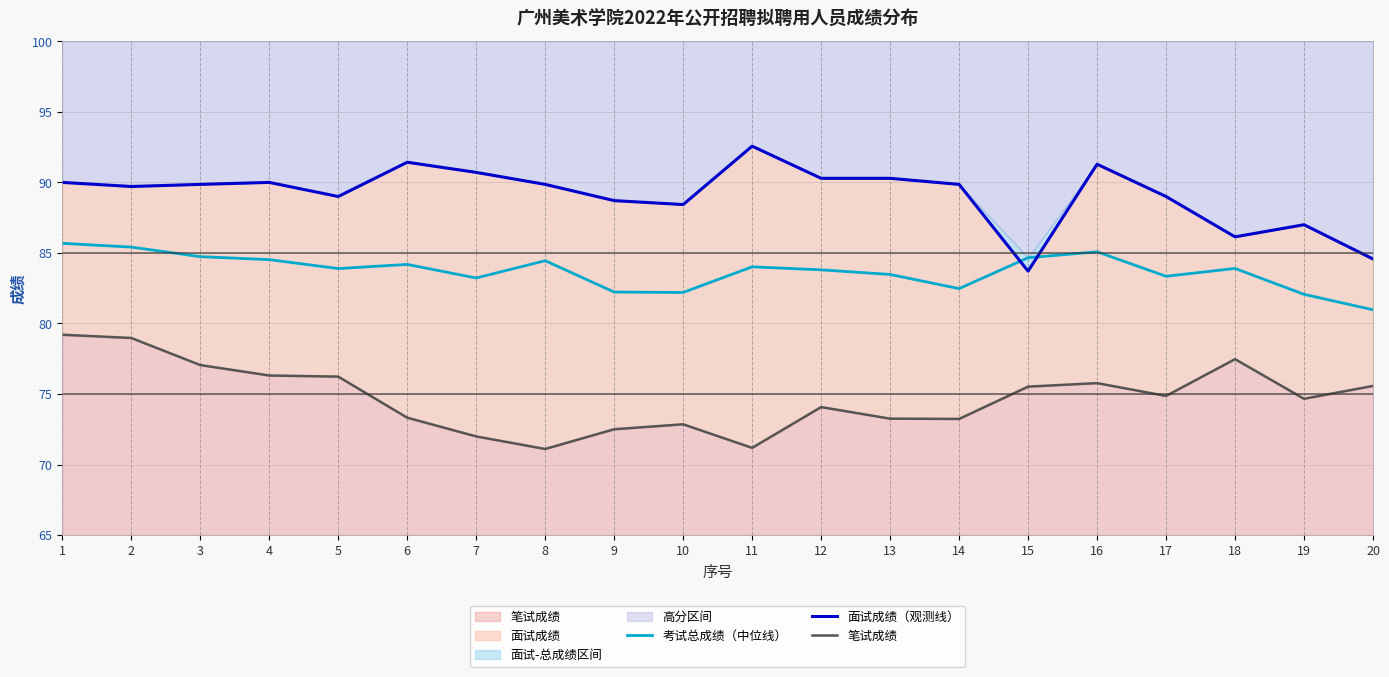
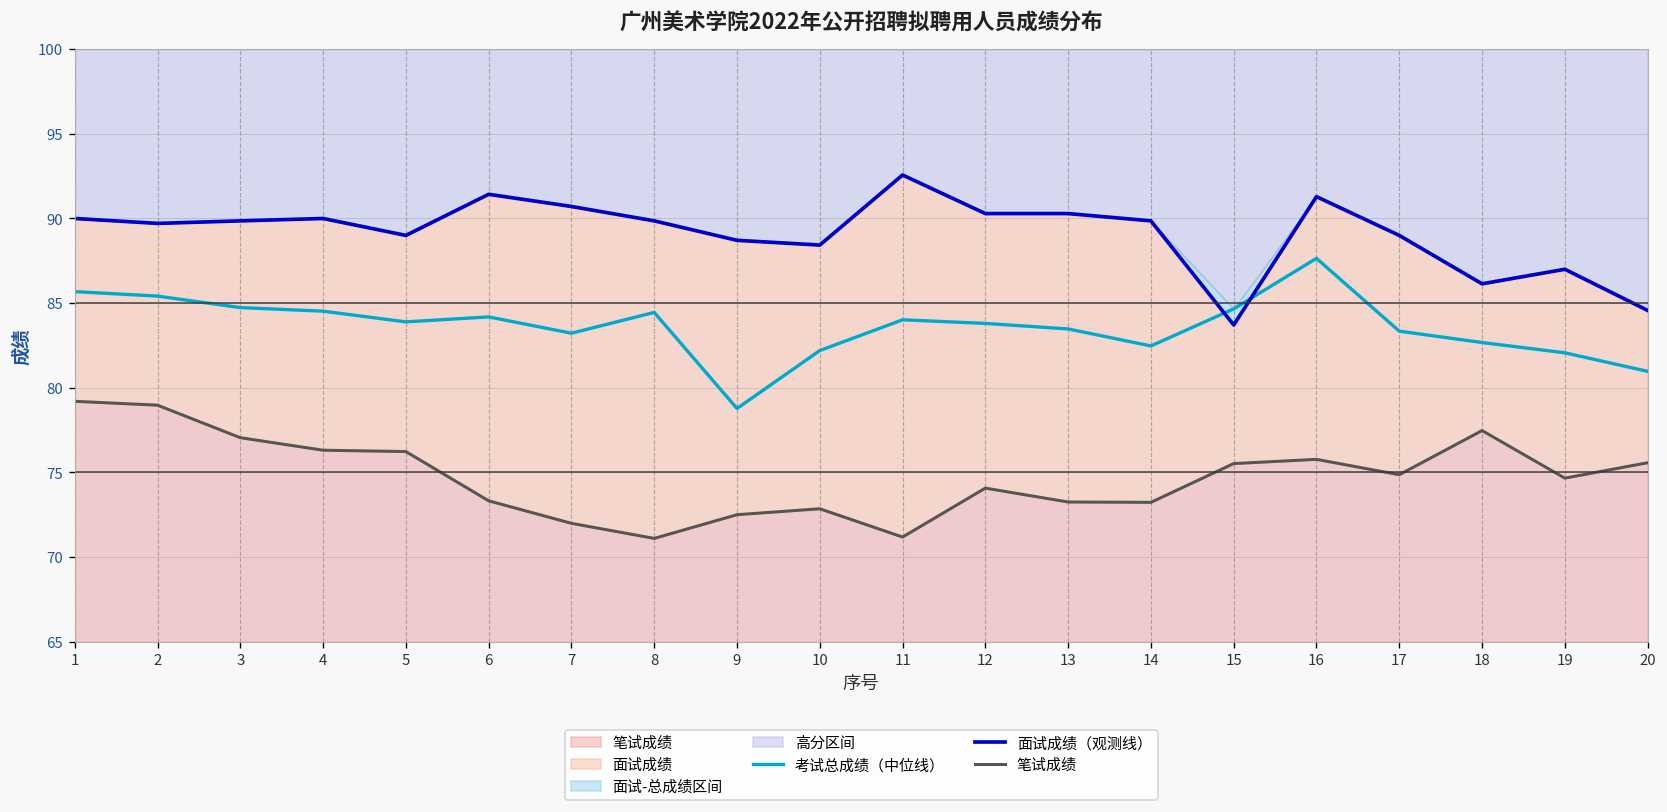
  {
    "考试总成绩（中位线）": {
      "1": 85.7,
      "2": 85.4,
      "3": 84.7,
      "4": 84.5,
      "5": 83.9,
      "6": 84.2,
      "7": 83.2,
      "8": 84.5,
-     "9": 82.2,
+     "9": 78.8,
      "10": 82.2,
      "11": 84.0,
      "12": 83.8,
      "13": 83.5,
      "14": 82.5,
-     "16": 85.1,
+     "16": 87.6,
      "17": 83.3,
-     "18": 83.9,
+     "18": 82.7,
      "19": 82.1,
      "20": 81.0
    }
  }
